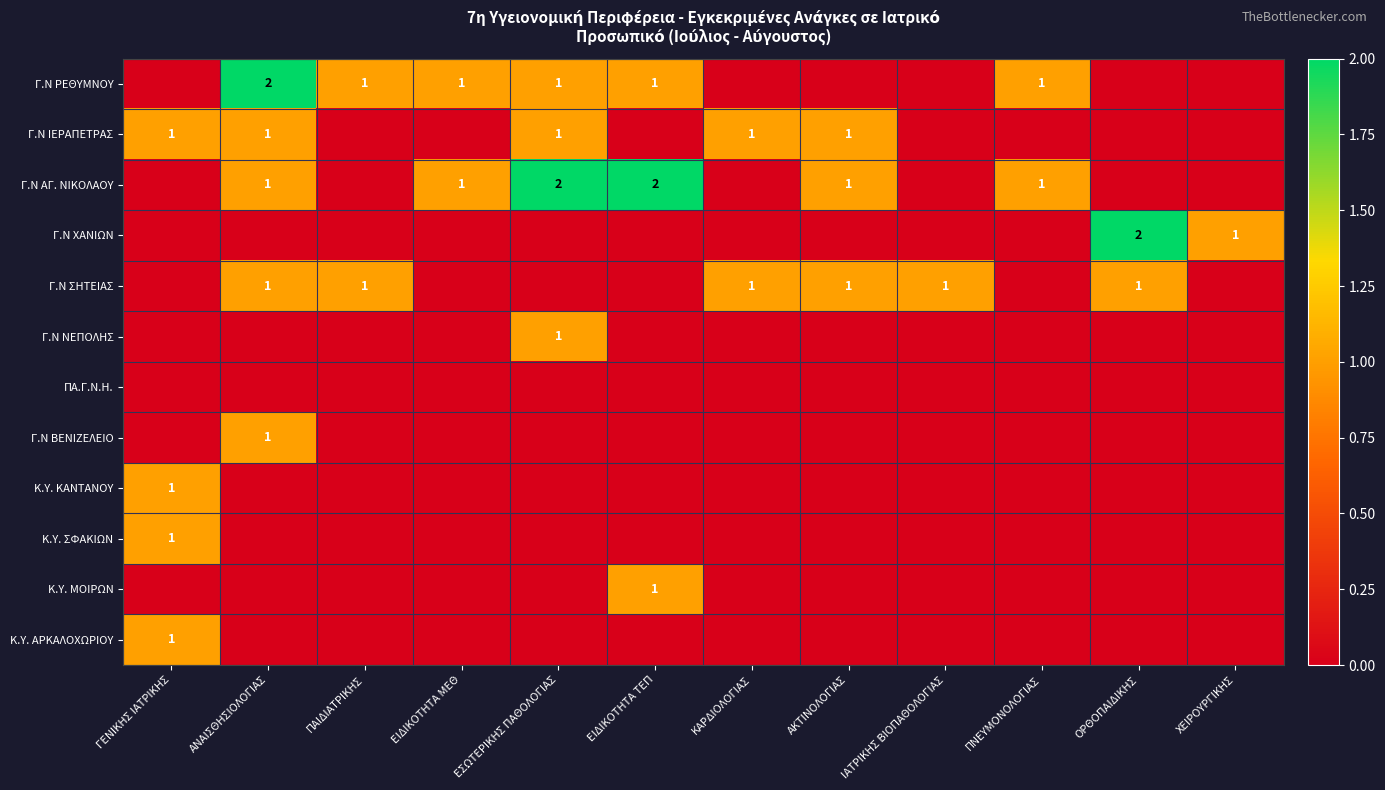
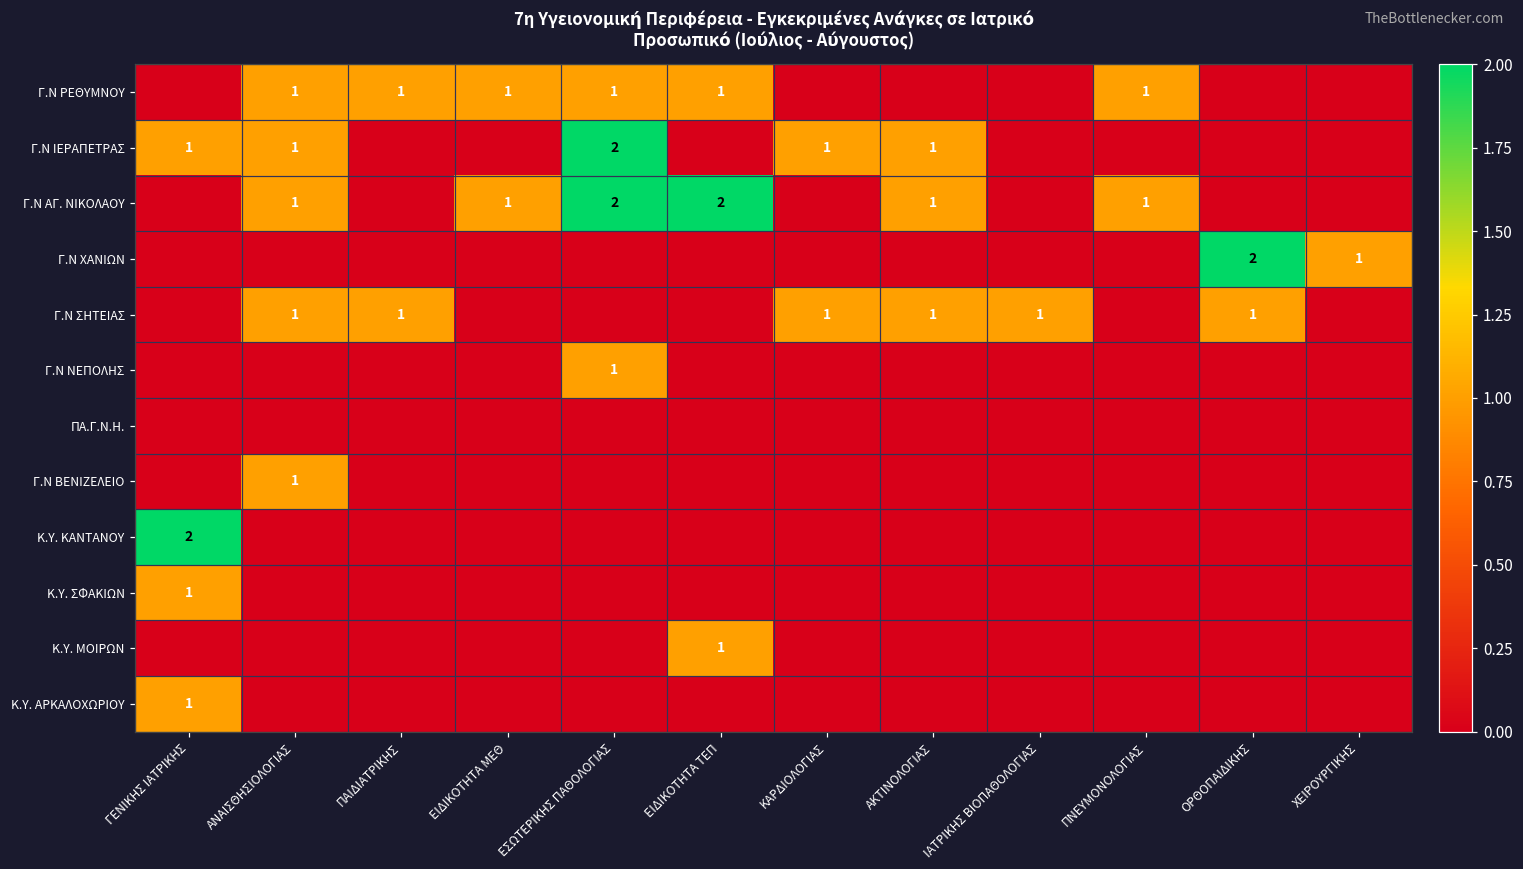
  {
    "Γ.Ν ΡΕΘΥΜΝΟΥ": {
-     "ΑΝΑΙΣΘΗΣΙΟΛΟΓΙΑΣ": 2,
+     "ΑΝΑΙΣΘΗΣΙΟΛΟΓΙΑΣ": 1,
      "ΠΑΙΔΙΑΤΡΙΚΗΣ": 1,
      "ΕΙΔΙΚΟΤΗΤΑ ΜΕΘ": 1,
      "ΕΣΩΤΕΡΙΚΗΣ ΠΑΘΟΛΟΓΙΑΣ": 1,
      "ΕΙΔΙΚΟΤΗΤΑ ΤΕΠ": 1,
      "ΠΝΕΥΜΟΝΟΛΟΓΙΑΣ": 1
    },
    "Γ.Ν ΙΕΡΑΠΕΤΡΑΣ": {
      "ΓΕΝΙΚΗΣ ΙΑΤΡΙΚΗΣ": 1,
      "ΑΝΑΙΣΘΗΣΙΟΛΟΓΙΑΣ": 1,
-     "ΕΣΩΤΕΡΙΚΗΣ ΠΑΘΟΛΟΓΙΑΣ": 1,
+     "ΕΣΩΤΕΡΙΚΗΣ ΠΑΘΟΛΟΓΙΑΣ": 2,
      "ΚΑΡΔΙΟΛΟΓΙΑΣ": 1,
      "ΑΚΤΙΝΟΛΟΓΙΑΣ": 1
    },
    "Γ.Ν ΑΓ. ΝΙΚΟΛΑΟΥ": {
      "ΑΝΑΙΣΘΗΣΙΟΛΟΓΙΑΣ": 1,
      "ΕΙΔΙΚΟΤΗΤΑ ΜΕΘ": 1,
      "ΕΣΩΤΕΡΙΚΗΣ ΠΑΘΟΛΟΓΙΑΣ": 2,
      "ΕΙΔΙΚΟΤΗΤΑ ΤΕΠ": 2,
      "ΑΚΤΙΝΟΛΟΓΙΑΣ": 1,
      "ΠΝΕΥΜΟΝΟΛΟΓΙΑΣ": 1
    },
    "Γ.Ν ΧΑΝΙΩΝ": {
      "ΟΡΘΟΠΑΙΔΙΚΗΣ": 2,
      "ΧΕΙΡΟΥΡΓΙΚΗΣ": 1
    },
    "Γ.Ν ΣΗΤΕΙΑΣ": {
      "ΑΝΑΙΣΘΗΣΙΟΛΟΓΙΑΣ": 1,
      "ΠΑΙΔΙΑΤΡΙΚΗΣ": 1,
      "ΚΑΡΔΙΟΛΟΓΙΑΣ": 1,
      "ΑΚΤΙΝΟΛΟΓΙΑΣ": 1,
      "ΙΑΤΡΙΚΗΣ ΒΙΟΠΑΘΟΛΟΓΙΑΣ": 1,
      "ΟΡΘΟΠΑΙΔΙΚΗΣ": 1
    },
    "Γ.Ν ΝΕΠΟΛΗΣ": {
      "ΕΣΩΤΕΡΙΚΗΣ ΠΑΘΟΛΟΓΙΑΣ": 1
    },
    "Γ.Ν ΒΕΝΙΖΕΛΕΙΟ": {
      "ΑΝΑΙΣΘΗΣΙΟΛΟΓΙΑΣ": 1
    },
    "Κ.Υ. ΚΑΝΤΑΝΟΥ": {
-     "ΓΕΝΙΚΗΣ ΙΑΤΡΙΚΗΣ": 1
+     "ΓΕΝΙΚΗΣ ΙΑΤΡΙΚΗΣ": 2
    },
    "Κ.Υ. ΣΦΑΚΙΩΝ": {
      "ΓΕΝΙΚΗΣ ΙΑΤΡΙΚΗΣ": 1
    },
    "Κ.Υ. ΜΟΙΡΩΝ": {
      "ΕΙΔΙΚΟΤΗΤΑ ΤΕΠ": 1
    },
    "Κ.Υ. ΑΡΚΑΛΟΧΩΡΙΟΥ": {
      "ΓΕΝΙΚΗΣ ΙΑΤΡΙΚΗΣ": 1
    }
  }
